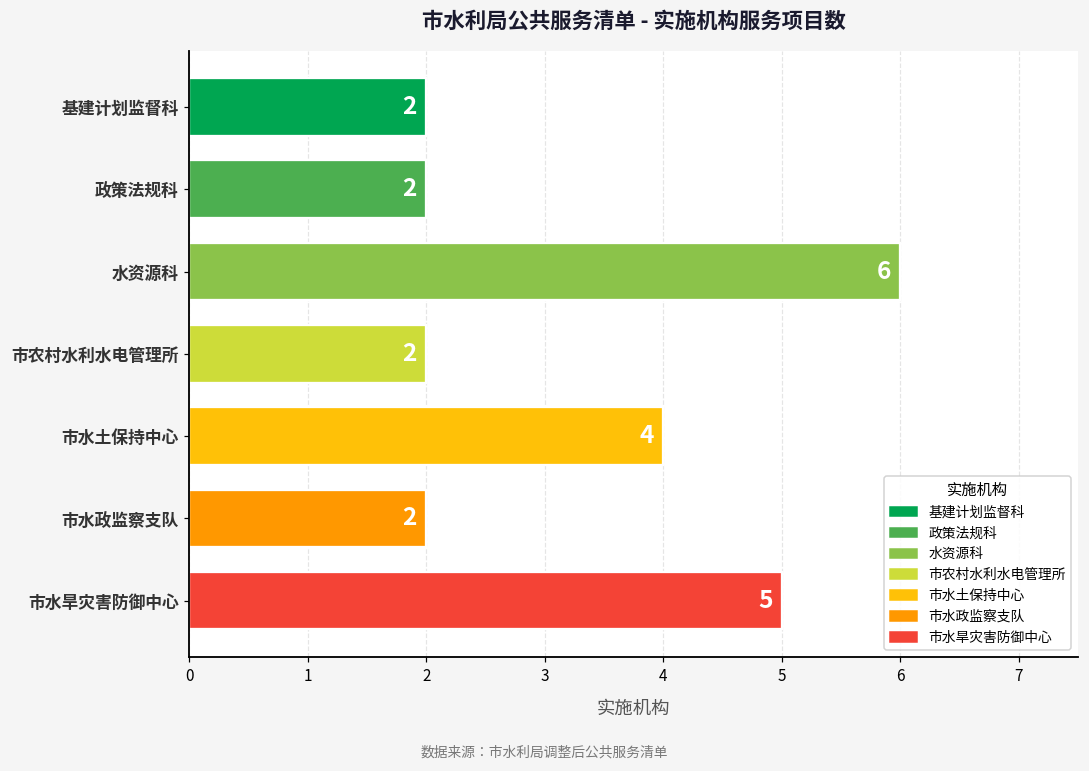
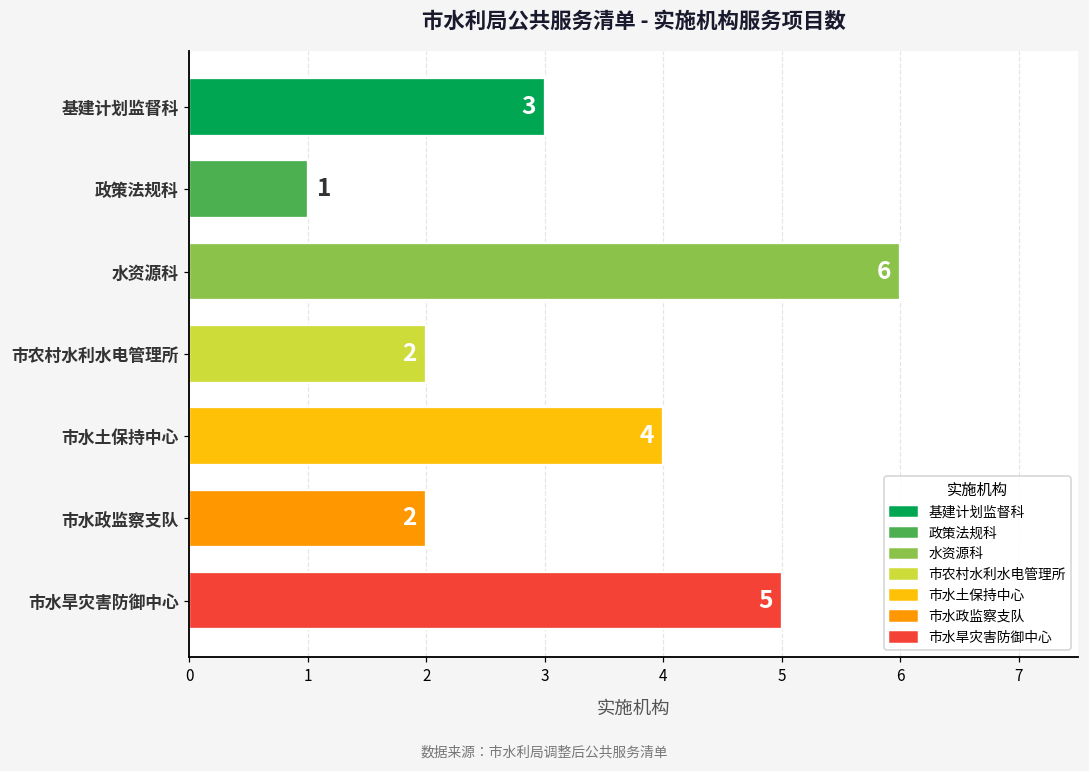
  {
-   "基建计划监督科": 2,
-   "政策法规科": 2,
+   "基建计划监督科": 3,
+   "政策法规科": 1,
    "水资源科": 6,
    "市农村水利水电管理所": 2,
    "市水土保持中心": 4,
    "市水政监察支队": 2,
    "市水旱灾害防御中心": 5
  }
